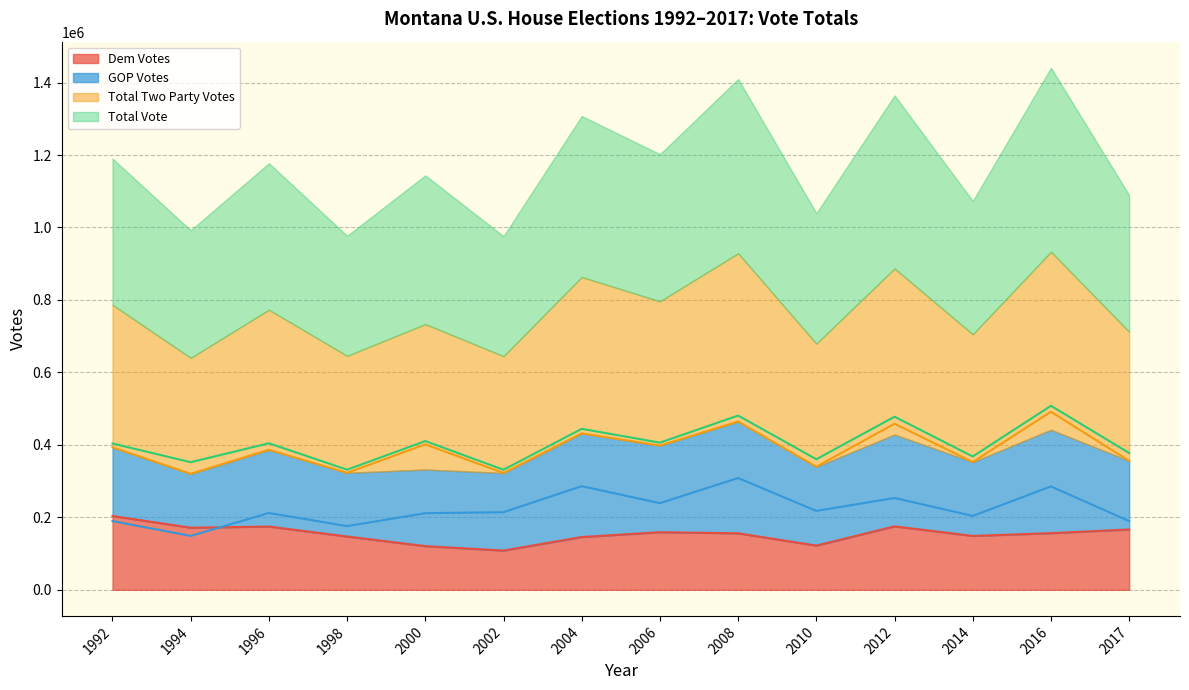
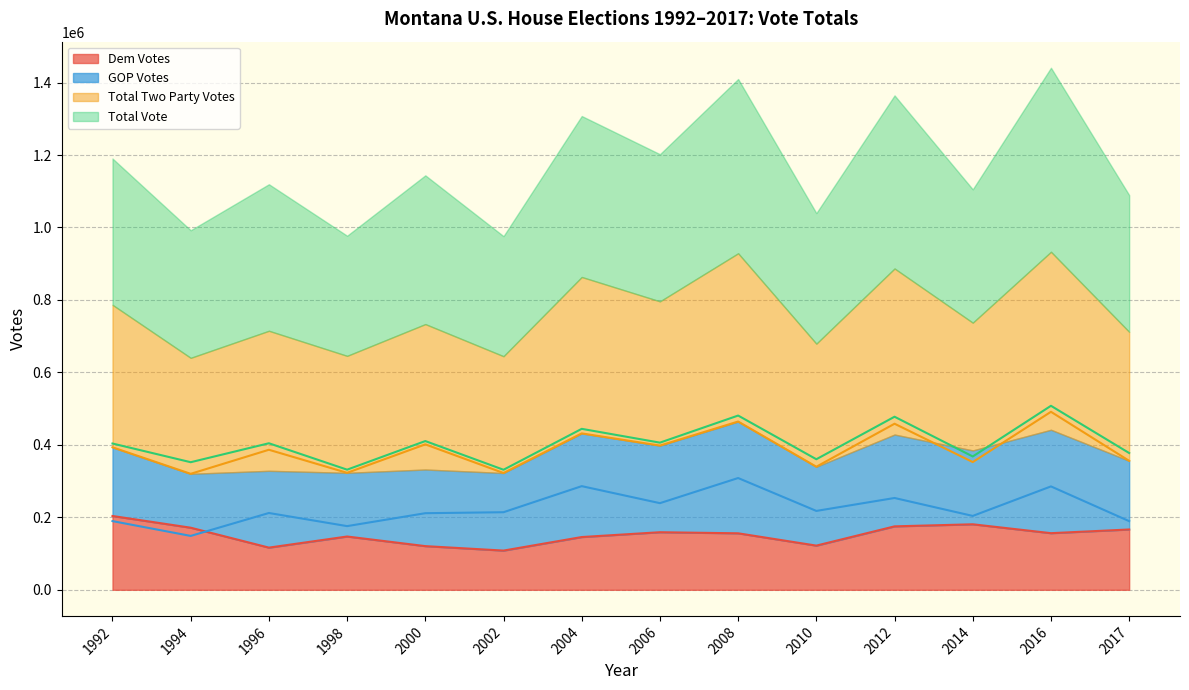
  {
    "Dem Votes": {
      "1992": 200000,
      "1994": 170000,
-     "1996": 170000,
+     "1996": 120000,
      "1998": 150000,
      "2000": 120000,
      "2002": 110000,
      "2004": 150000,
      "2006": 160000,
      "2008": 160000,
      "2010": 120000,
      "2012": 180000,
-     "2014": 150000,
+     "2014": 180000,
      "2016": 160000,
      "2017": 170000
    }
  }
